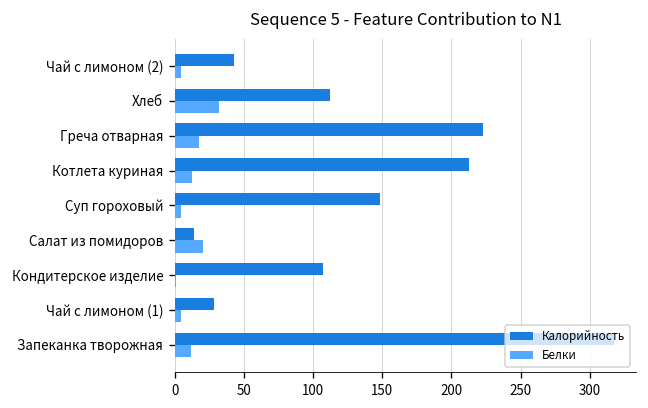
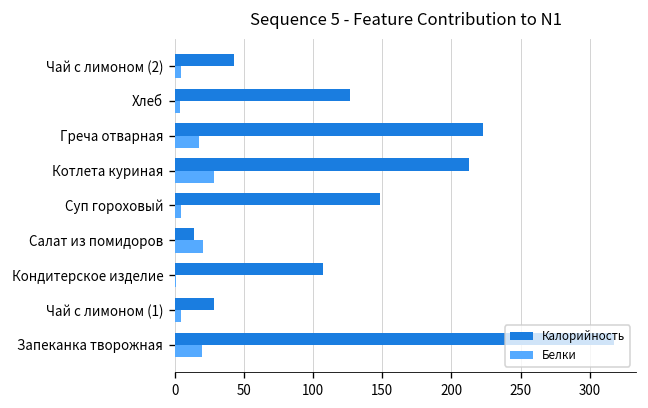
  {
    "Калорийность": {
      "Чай с лимоном (2)": 43,
-     "Хлеб": 112,
+     "Хлеб": 126,
      "Греча отварная": 223,
      "Котлета куриная": 213,
      "Суп гороховый": 149,
      "Салат из помидоров": 14,
      "Кондитерское изделие": 107,
      "Чай с лимоном (1)": 28
    },
    "Белки": {
      "Чай с лимоном (2)": 4,
-     "Хлеб": 32,
+     "Хлеб": 4,
      "Греча отварная": 18,
-     "Котлета куриная": 13,
+     "Котлета куриная": 28,
      "Суп гороховый": 4,
      "Салат из помидоров": 20,
      "Чай с лимоном (1)": 4,
-     "Запеканка творожная": 11
+     "Запеканка творожная": 20
    }
  }
